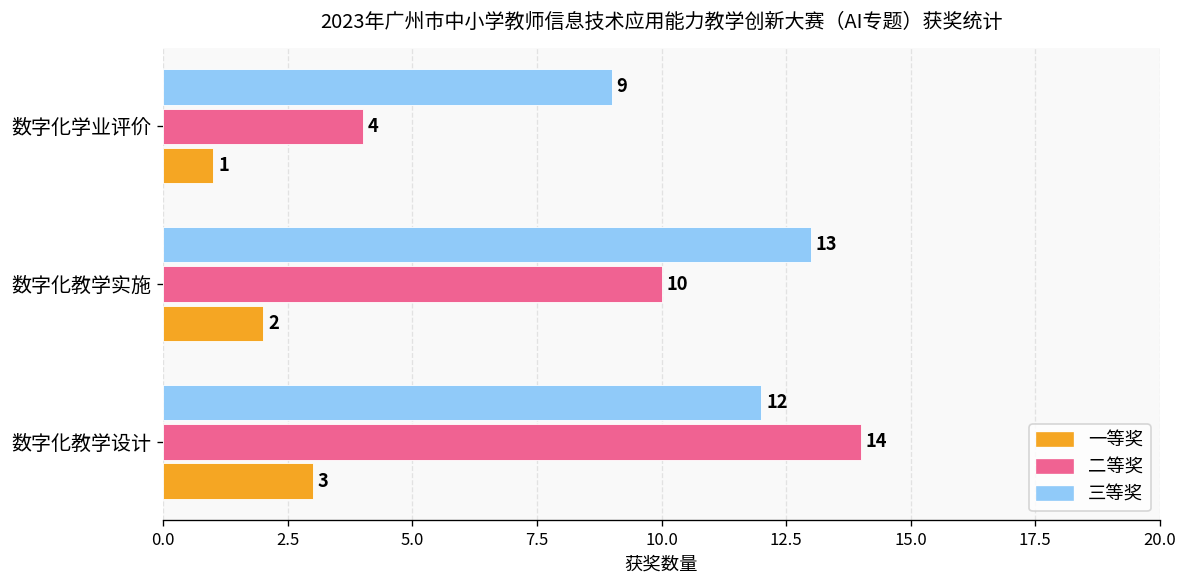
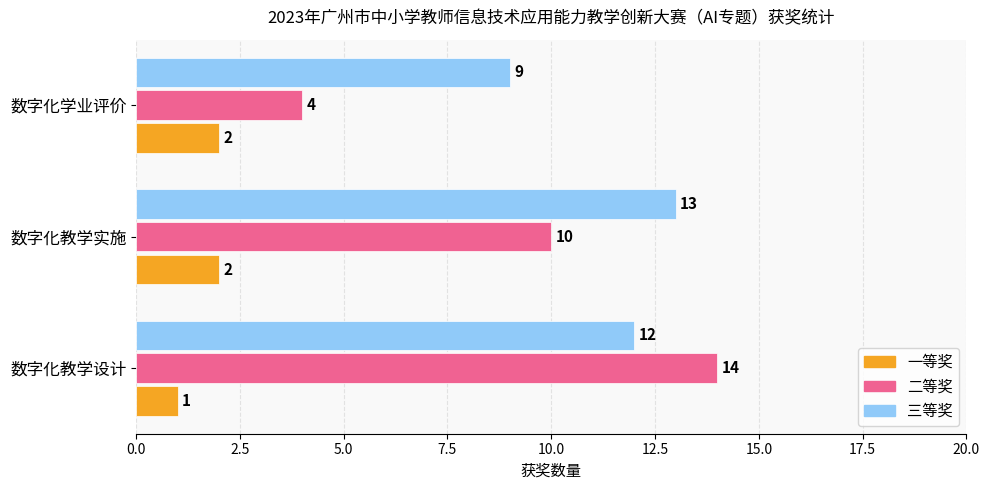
  {
    "一等奖": {
-     "数字化学业评价": 1,
+     "数字化学业评价": 2,
      "数字化教学实施": 2,
-     "数字化教学设计": 3
+     "数字化教学设计": 1
    },
    "二等奖": {
      "数字化学业评价": 4,
      "数字化教学实施": 10,
      "数字化教学设计": 14
    },
    "三等奖": {
      "数字化学业评价": 9,
      "数字化教学实施": 13,
      "数字化教学设计": 12
    }
  }
